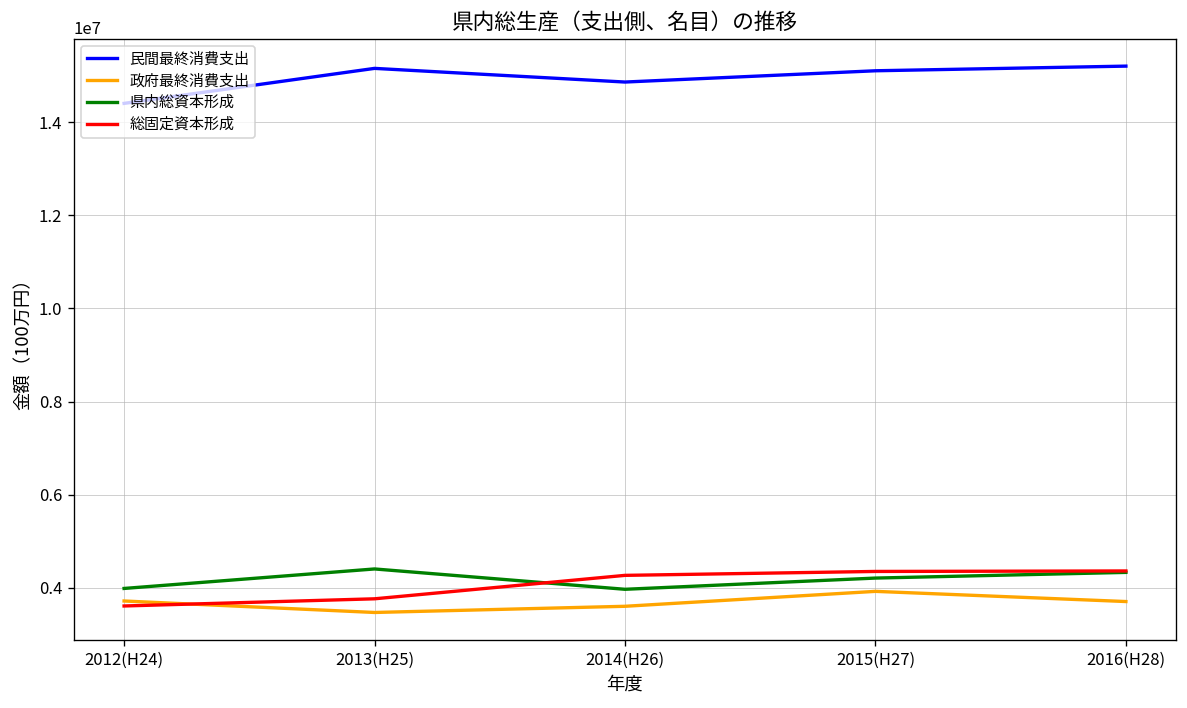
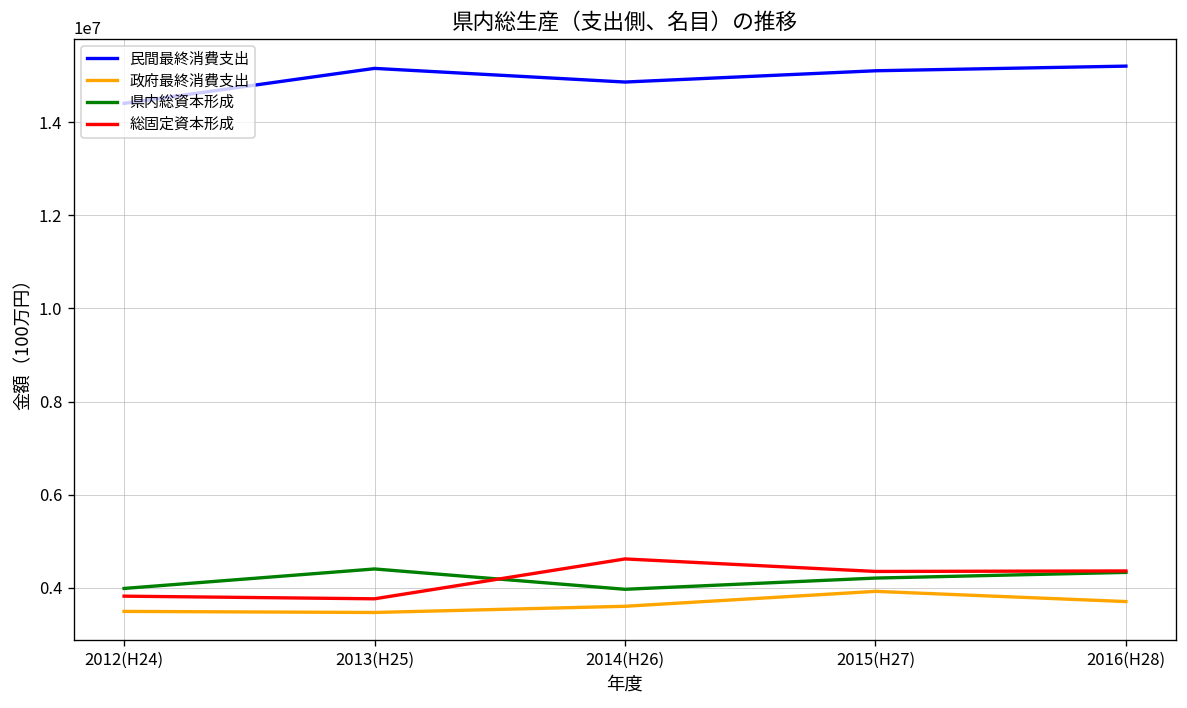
  {
    "民間最終消費支出": {
      "2013(H25)": 15200000,
      "2014(H26)": 14900000,
      "2015(H27)": 15100000,
      "2016(H28)": 15200000
    },
    "政府最終消費支出": {
-     "2012(H24)": 3700000,
+     "2012(H24)": 3500000,
      "2013(H25)": 3500000,
      "2014(H26)": 3600000,
      "2015(H27)": 3900000,
      "2016(H28)": 3700000
    },
    "県内総資本形成": {
      "2012(H24)": 4000000,
      "2013(H25)": 4400000,
      "2014(H26)": 4000000,
      "2015(H27)": 4200000
    },
    "総固定資本形成": {
-     "2012(H24)": 3600000,
+     "2012(H24)": 3800000,
      "2013(H25)": 3800000,
-     "2014(H26)": 4300000,
+     "2014(H26)": 4600000,
      "2015(H27)": 4400000
    }
  }
